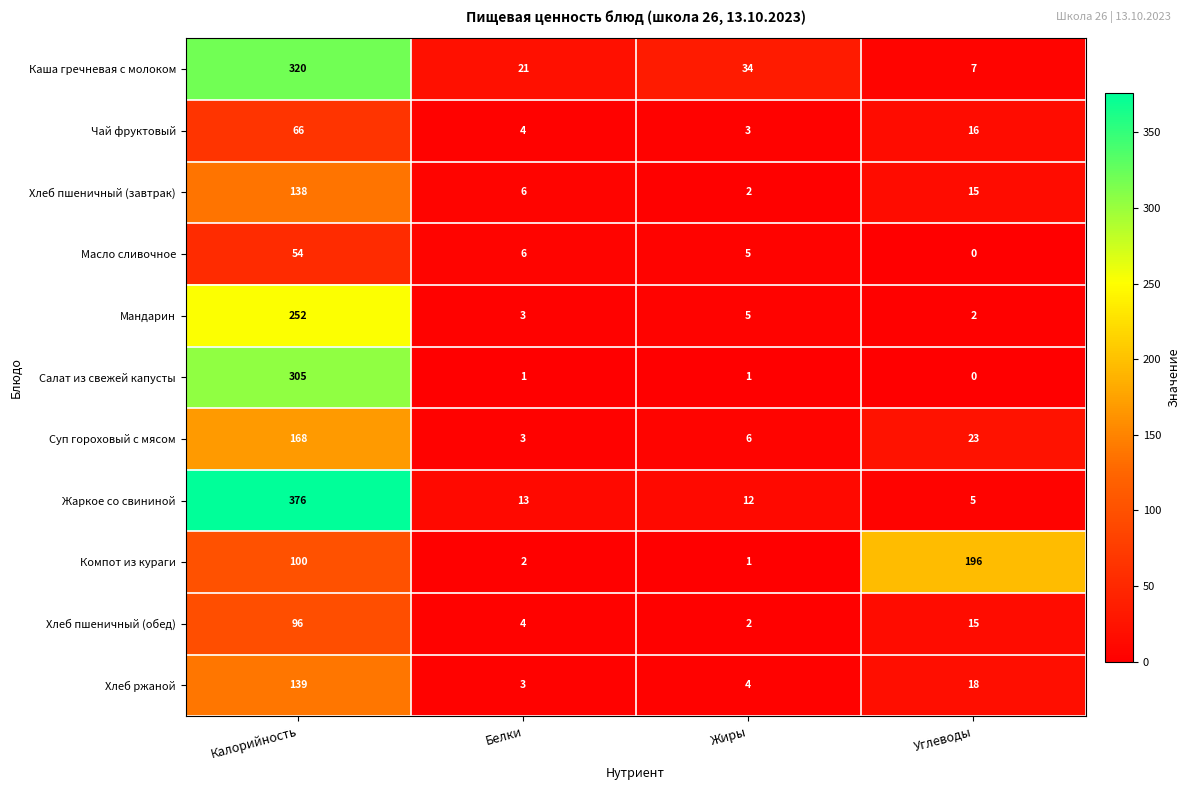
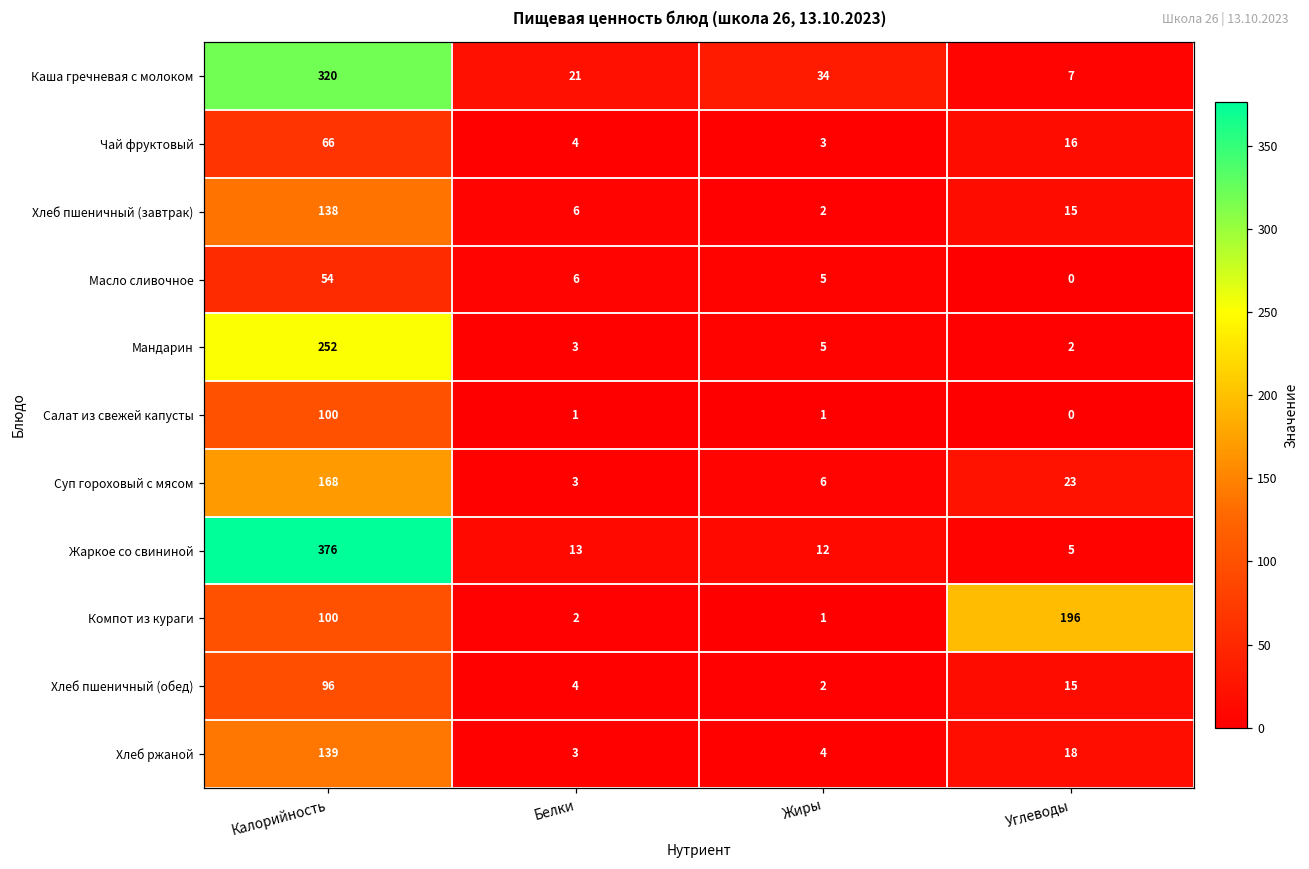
  {
    "Каша гречневая с молоком": {
      "Калорийность": 320,
      "Белки": 21,
      "Жиры": 34,
      "Углеводы": 7
    },
    "Чай фруктовый": {
      "Калорийность": 66,
      "Белки": 4,
      "Жиры": 3,
      "Углеводы": 16
    },
    "Хлеб пшеничный (завтрак)": {
      "Калорийность": 138,
      "Белки": 6,
      "Жиры": 2,
      "Углеводы": 15
    },
    "Масло сливочное": {
      "Калорийность": 54,
      "Белки": 6,
      "Жиры": 5,
      "Углеводы": 0
    },
    "Мандарин": {
      "Калорийность": 252,
      "Белки": 3,
      "Жиры": 5,
      "Углеводы": 2
    },
    "Салат из свежей капусты": {
-     "Калорийность": 305,
+     "Калорийность": 100,
      "Белки": 1,
      "Жиры": 1,
      "Углеводы": 0
    },
    "Суп гороховый с мясом": {
      "Калорийность": 168,
      "Белки": 3,
      "Жиры": 6,
      "Углеводы": 23
    },
    "Жаркое со свининой": {
      "Калорийность": 376,
      "Белки": 13,
      "Жиры": 12,
      "Углеводы": 5
    },
    "Компот из кураги": {
      "Калорийность": 100,
      "Белки": 2,
      "Жиры": 1,
      "Углеводы": 196
    },
    "Хлеб пшеничный (обед)": {
      "Калорийность": 96,
      "Белки": 4,
      "Жиры": 2,
      "Углеводы": 15
    },
    "Хлеб ржаной": {
      "Калорийность": 139,
      "Белки": 3,
      "Жиры": 4,
      "Углеводы": 18
    }
  }
